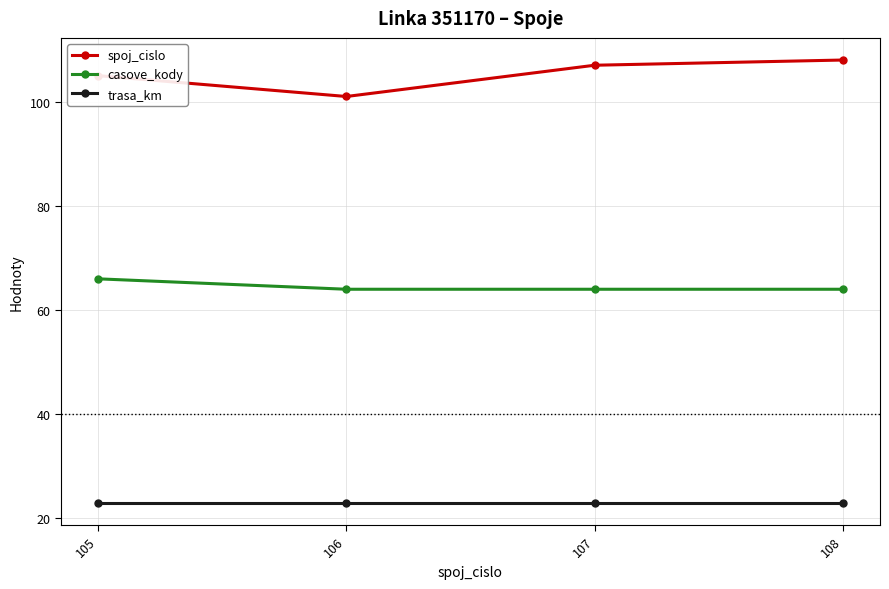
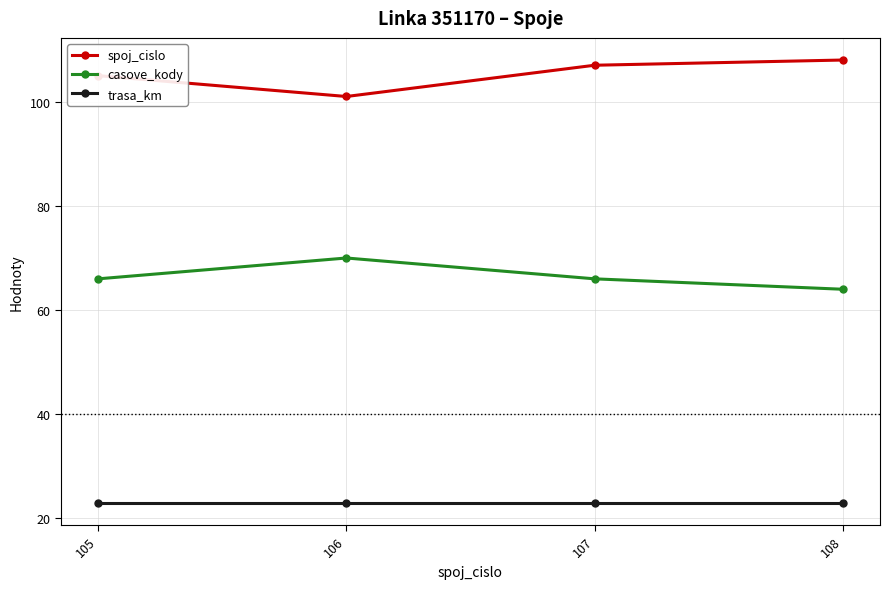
  {
    "spoj_cislo": {
      "106": 101,
      "107": 107,
      "108": 108
    },
    "casove_kody": {
      "105": 66,
-     "106": 64,
-     "107": 64,
+     "106": 70,
+     "107": 66,
      "108": 64
    },
    "trasa_km": {
      "105": 23,
      "106": 23,
      "107": 23,
      "108": 23
    }
  }
